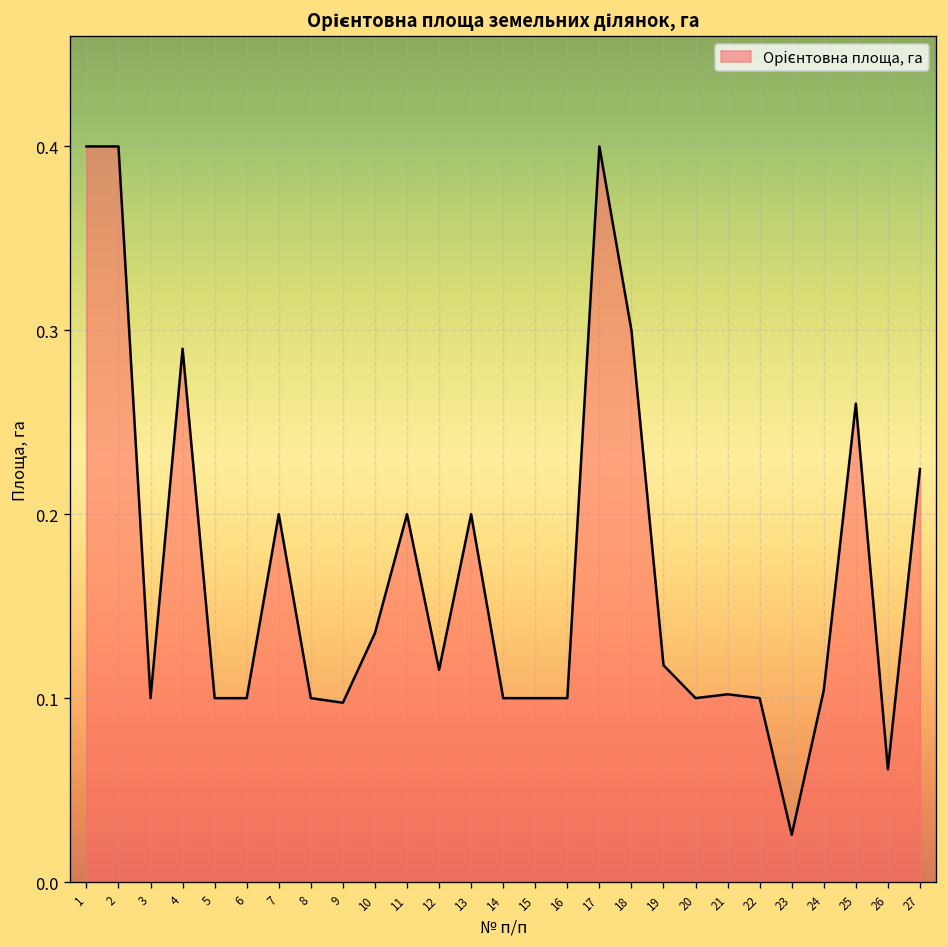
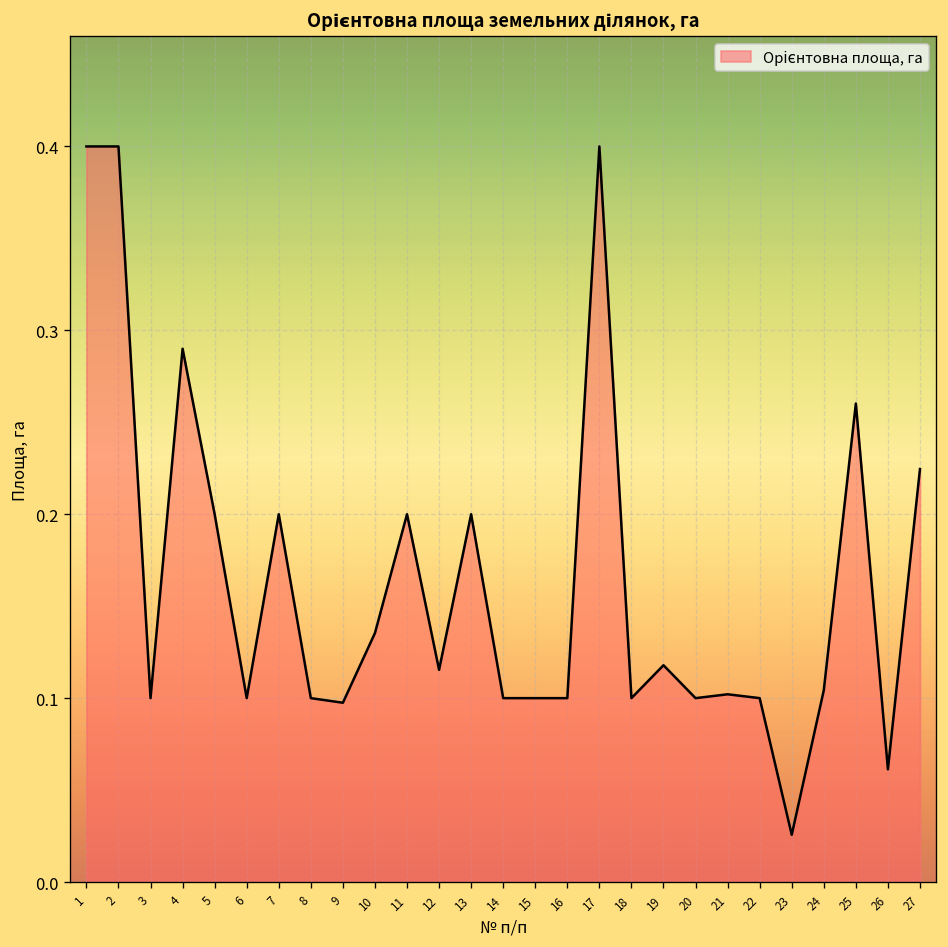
  {
    "1": 0.4,
    "2": 0.4,
    "3": 0.1,
    "4": 0.290,
-   "5": 0.1,
+   "5": 0.2,
    "6": 0.1,
    "7": 0.2,
    "8": 0.1,
    "9": 0.098,
    "10": 0.135,
    "11": 0.2,
    "12": 0.115,
    "13": 0.2,
    "14": 0.1,
    "15": 0.1,
    "16": 0.1,
    "17": 0.4,
-   "18": 0.3,
+   "18": 0.1,
    "19": 0.118,
    "20": 0.1,
    "21": 0.102,
    "22": 0.1,
    "23": 0.026,
    "24": 0.104,
    "25": 0.260,
    "26": 0.061,
    "27": 0.225
  }
